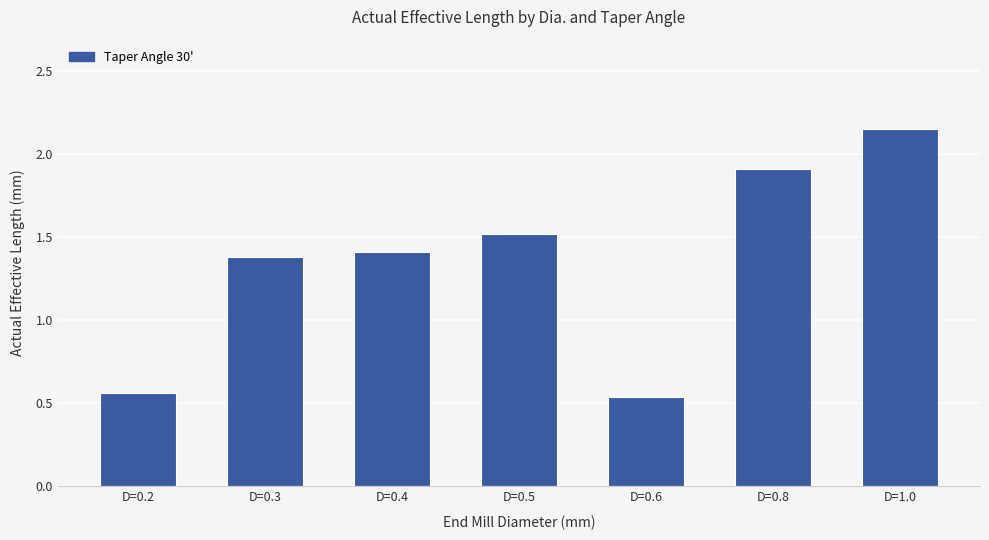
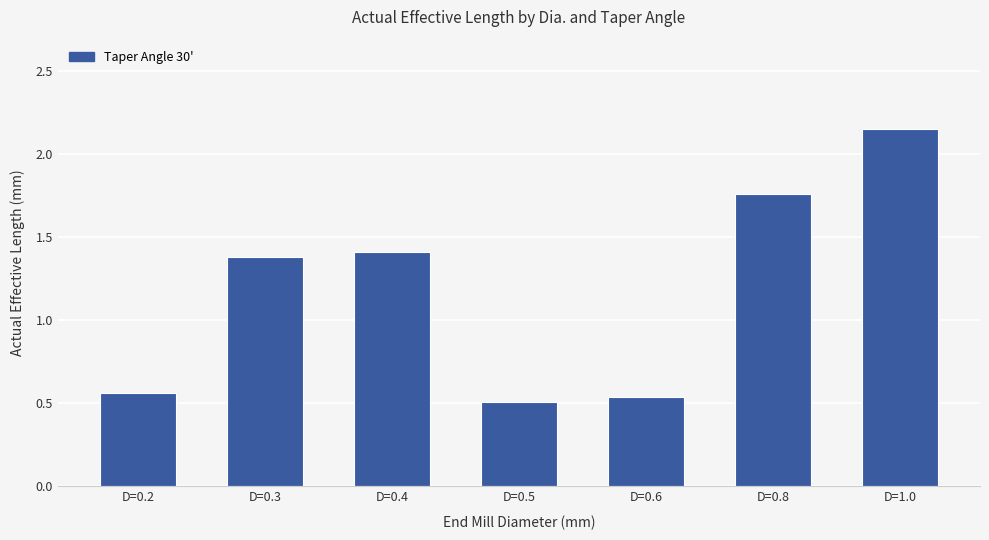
  {
    "D=0.2": 0.56,
    "D=0.3": 1.38,
    "D=0.4": 1.41,
-   "D=0.5": 1.52,
+   "D=0.5": 0.51,
    "D=0.6": 0.54,
-   "D=0.8": 1.91,
+   "D=0.8": 1.76,
    "D=1.0": 2.15
  }
